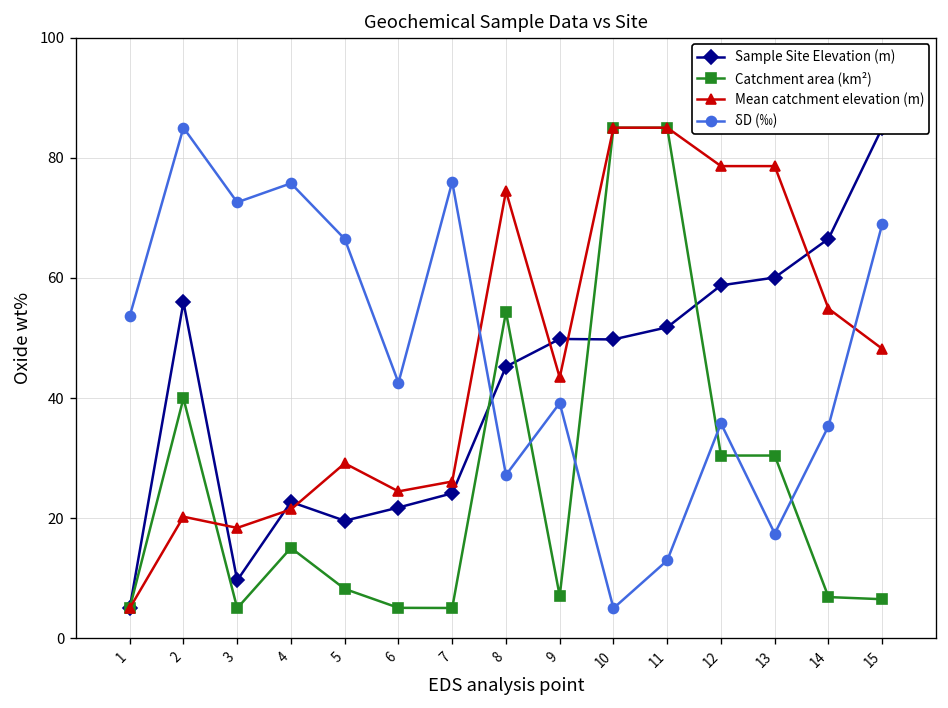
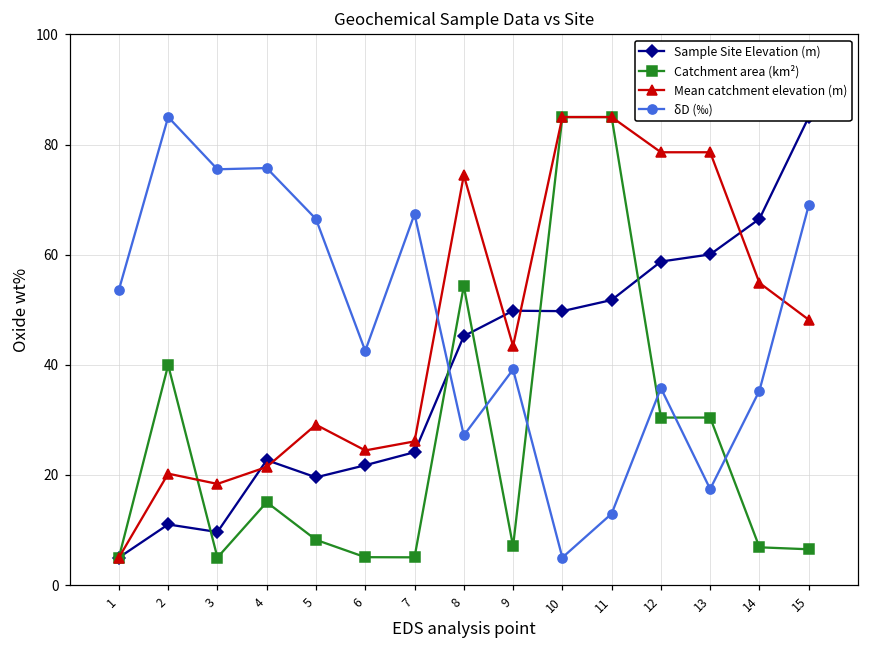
  {
    "Sample Site Elevation (m)": {
-     "2": 56,
+     "2": 11,
      "3": 10,
      "4": 23,
      "5": 20,
      "6": 22,
      "7": 24,
      "8": 45,
      "9": 50,
      "10": 50,
      "11": 52,
      "12": 59,
      "13": 60,
      "14": 67
    },
    "Catchment area (km²)": {
      "2": 40,
      "3": 5,
      "4": 15,
      "5": 8,
      "6": 5,
      "7": 5,
      "8": 54,
      "9": 7,
      "12": 30,
      "13": 30,
      "14": 7,
      "15": 7
    },
    "Mean catchment elevation (m)": {
      "2": 20,
      "3": 18,
      "4": 21,
      "5": 29,
      "6": 24,
      "7": 26,
      "8": 74,
      "9": 43,
      "12": 79,
      "13": 79,
      "14": 55,
      "15": 48
    },
    "δD (‰)": {
      "1": 54,
      "2": 85,
-     "3": 73,
+     "3": 76,
      "4": 76,
      "5": 66,
      "6": 43,
-     "7": 76,
+     "7": 67,
      "8": 27,
      "9": 39,
      "10": 5,
      "11": 13,
      "12": 36,
      "13": 17,
      "14": 35,
      "15": 69
    }
  }
